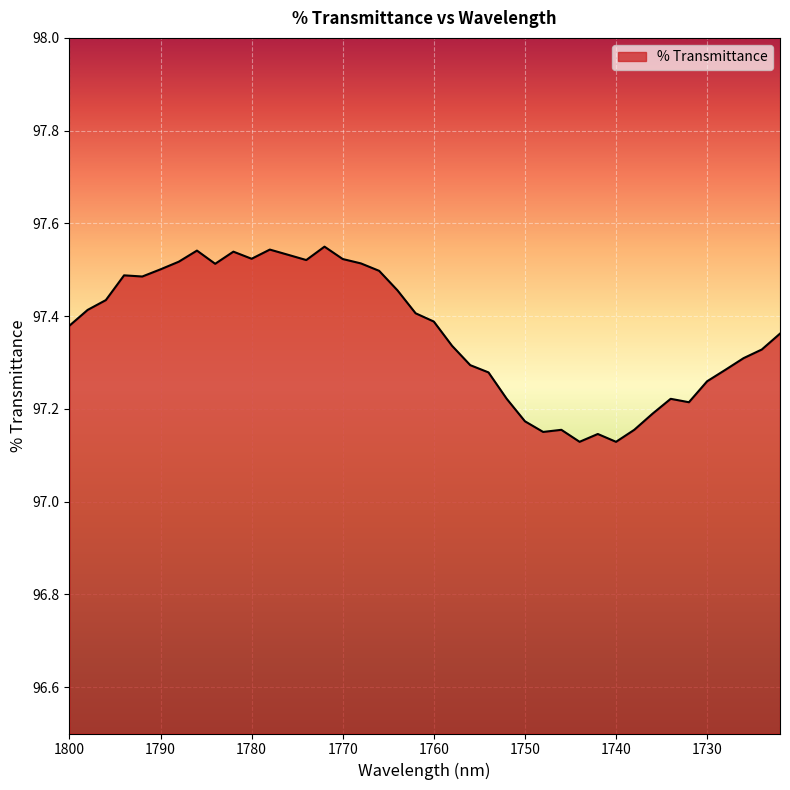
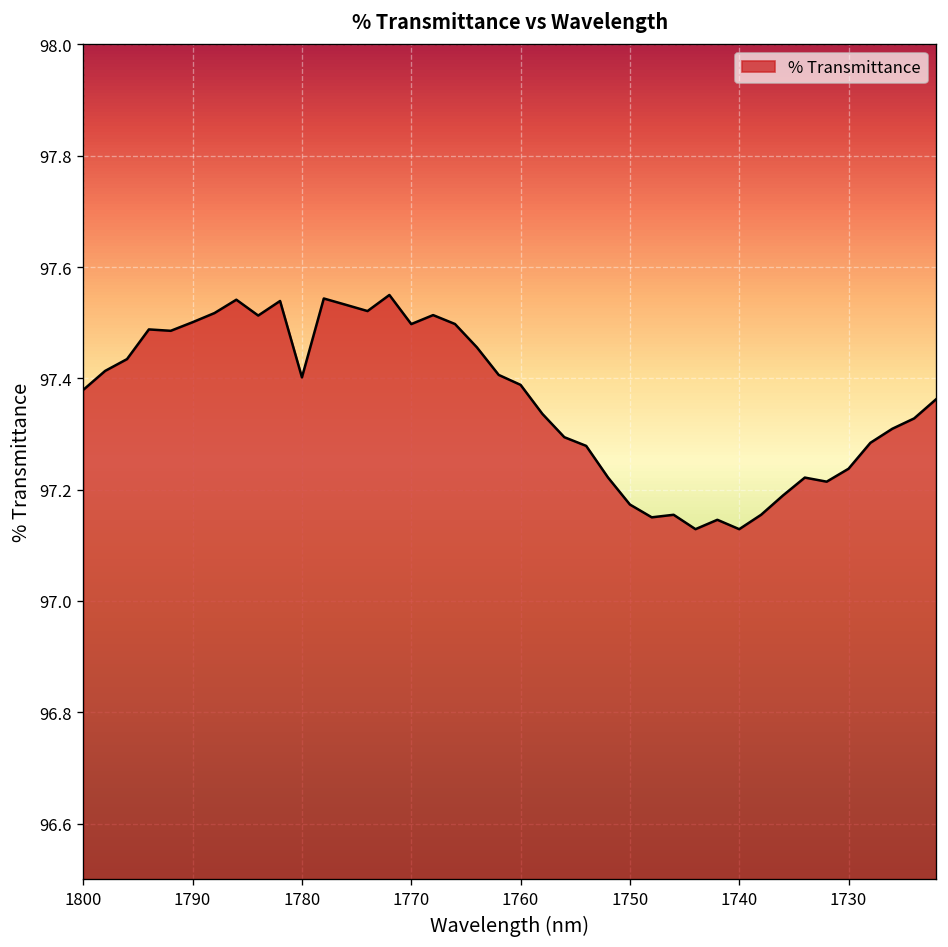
  {
    "1800": 97.38,
    "1790": 97.50,
-   "1780": 97.52,
-   "1770": 97.52,
+   "1780": 97.40,
+   "1770": 97.50,
    "1760": 97.39,
    "1750": 97.17,
    "1740": 97.13,
-   "1730": 97.26
+   "1730": 97.24
  }
